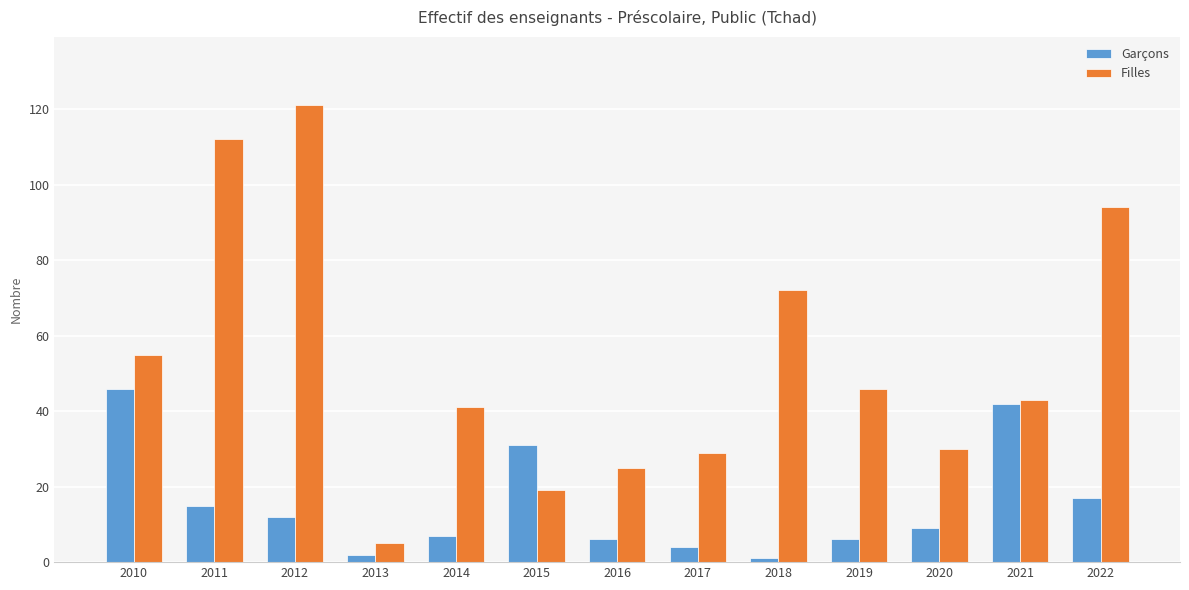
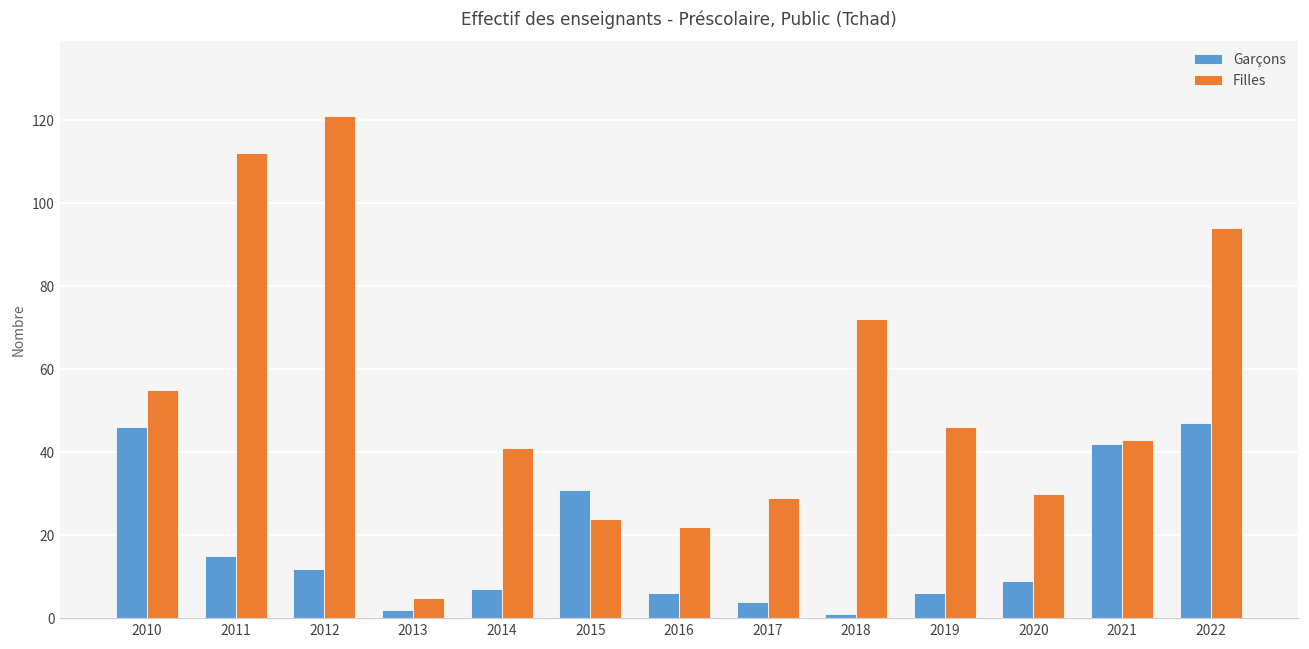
  {
    "Garçons": {
      "2010": 46,
      "2011": 15,
      "2012": 12,
      "2013": 2,
      "2014": 7,
      "2015": 31,
      "2016": 6,
      "2017": 4,
      "2018": 1,
      "2019": 6,
      "2020": 9,
      "2021": 42,
-     "2022": 17
+     "2022": 47
    },
    "Filles": {
      "2010": 55,
      "2011": 112,
      "2012": 121,
      "2013": 5,
      "2014": 41,
-     "2015": 19,
-     "2016": 25,
+     "2015": 24,
+     "2016": 22,
      "2017": 29,
      "2018": 72,
      "2019": 46,
      "2020": 30,
      "2021": 43,
      "2022": 94
    }
  }
